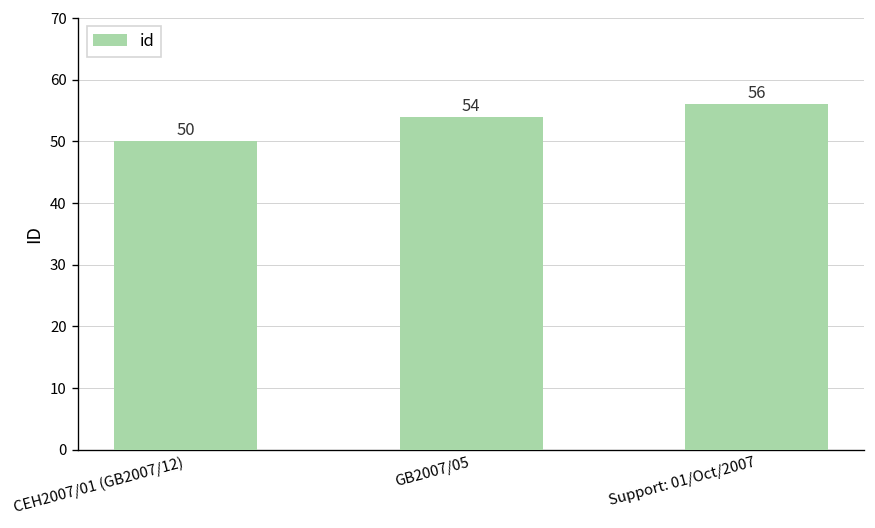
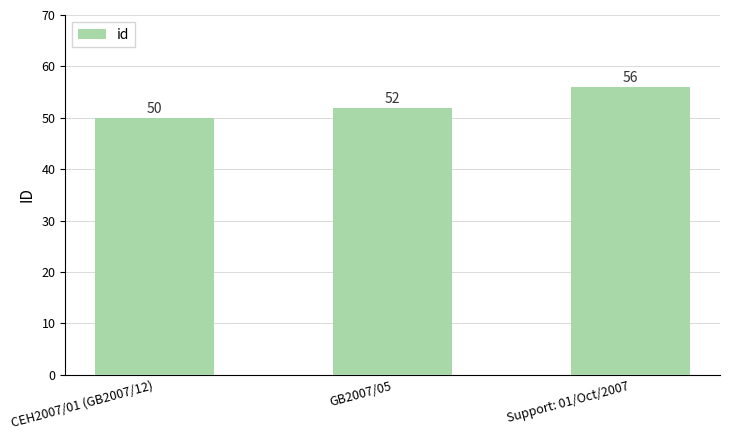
  {
    "CEH2007/01 (GB2007/12)": 50,
-   "GB2007/05": 54,
+   "GB2007/05": 52,
    "Support: 01/Oct/2007": 56
  }
